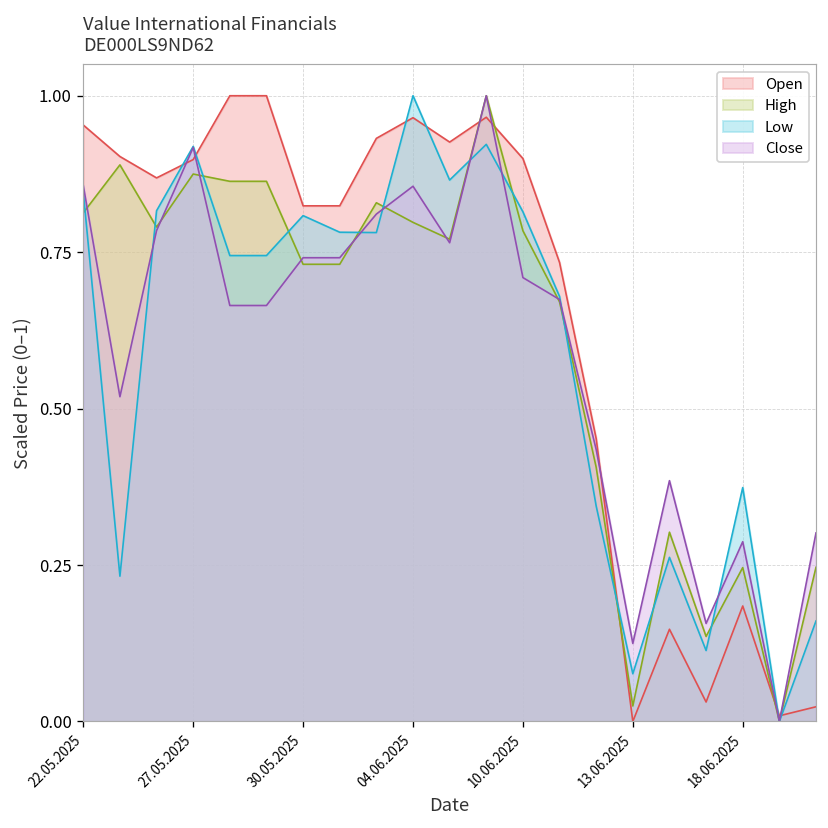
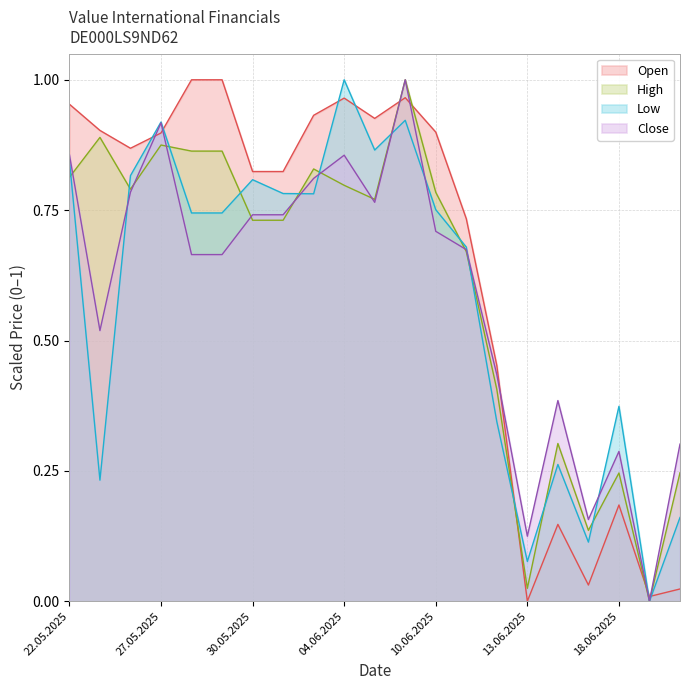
  {
    "Low": {
      "22.05.2025": 0.85,
      "30.05.2025": 0.81,
      "04.06.2025": 1.00,
-     "10.06.2025": 0.81,
+     "10.06.2025": 0.75,
      "13.06.2025": 0.08,
      "18.06.2025": 0.37
    }
  }
